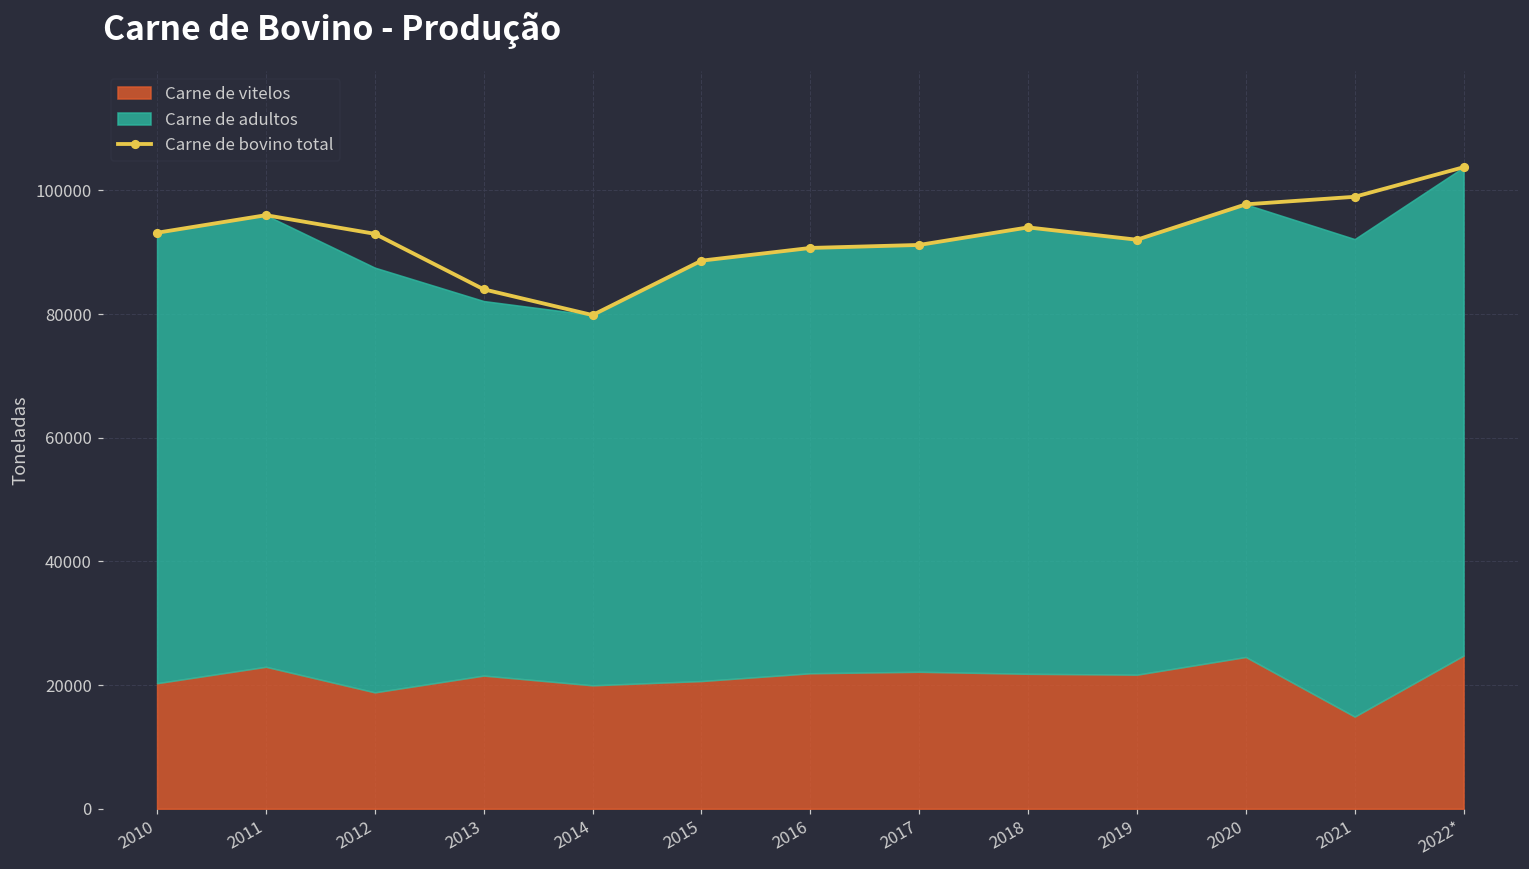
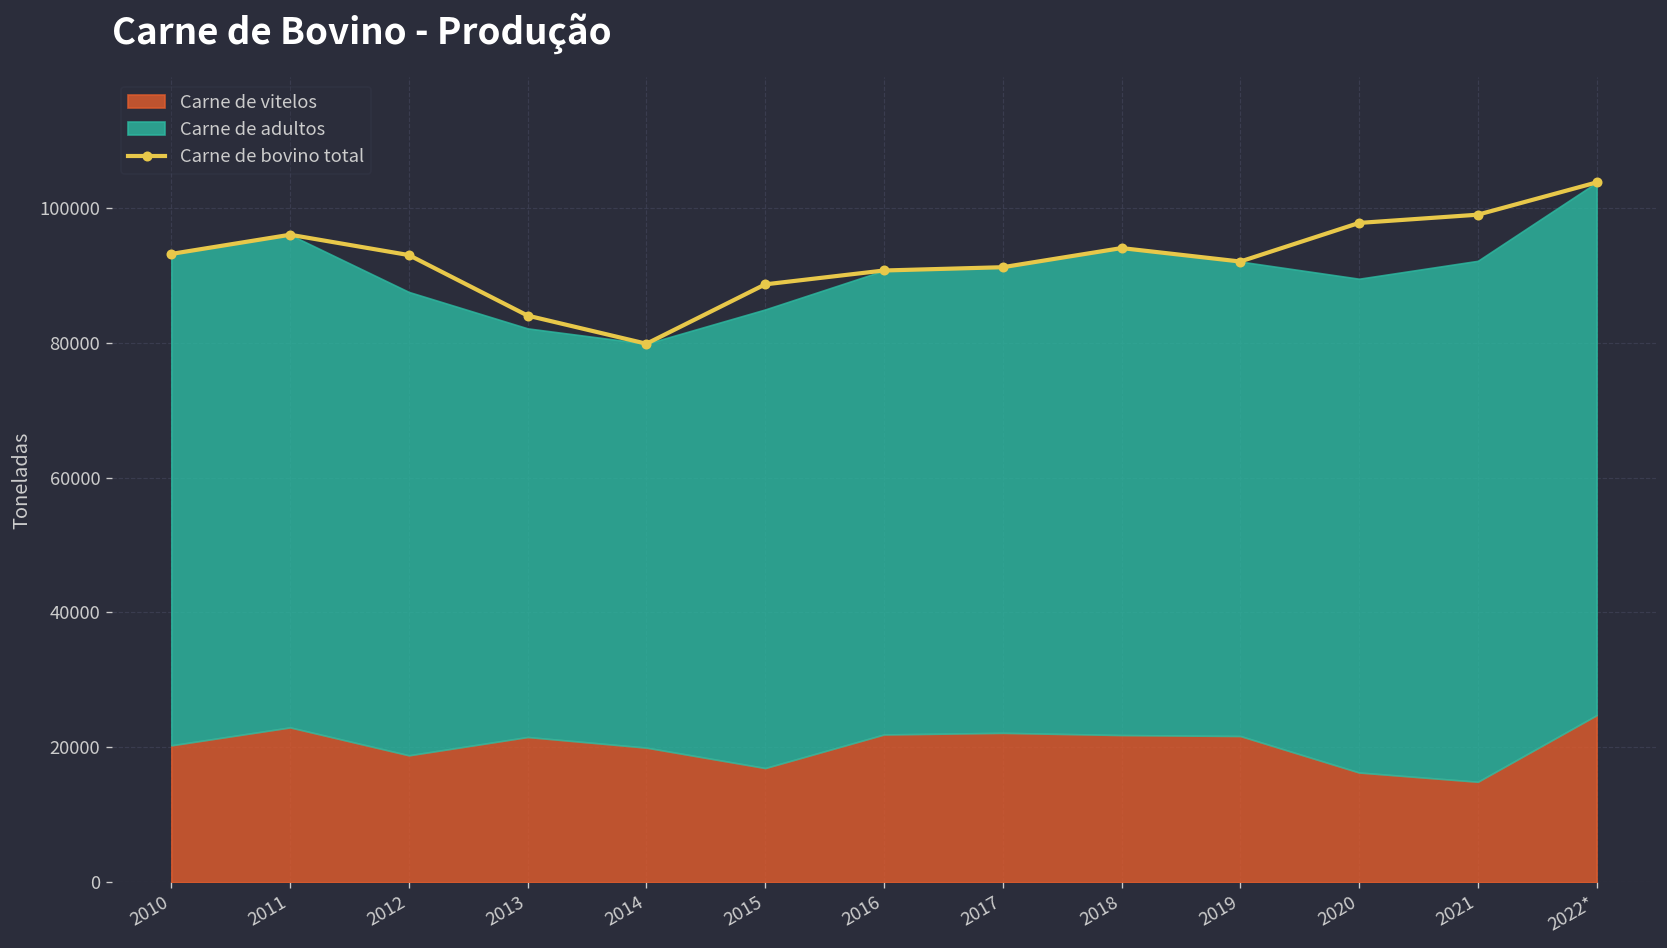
  {
    "Carne de vitelos": {
      "2010": 20000,
      "2011": 23000,
      "2012": 19000,
      "2013": 22000,
      "2014": 20000,
-     "2015": 21000,
+     "2015": 17000,
      "2016": 22000,
      "2017": 22000,
      "2018": 22000,
      "2019": 22000,
-     "2020": 25000,
+     "2020": 16000,
      "2021": 15000,
      "2022*": 25000
    },
    "Carne de bovino total": {
      "2012": 93000,
      "2013": 84000,
      "2021": 99000
    },
    "Carne de adultos": {
      "2012": 69000,
      "2013": 61000,
      "2021": 77000
    }
  }
